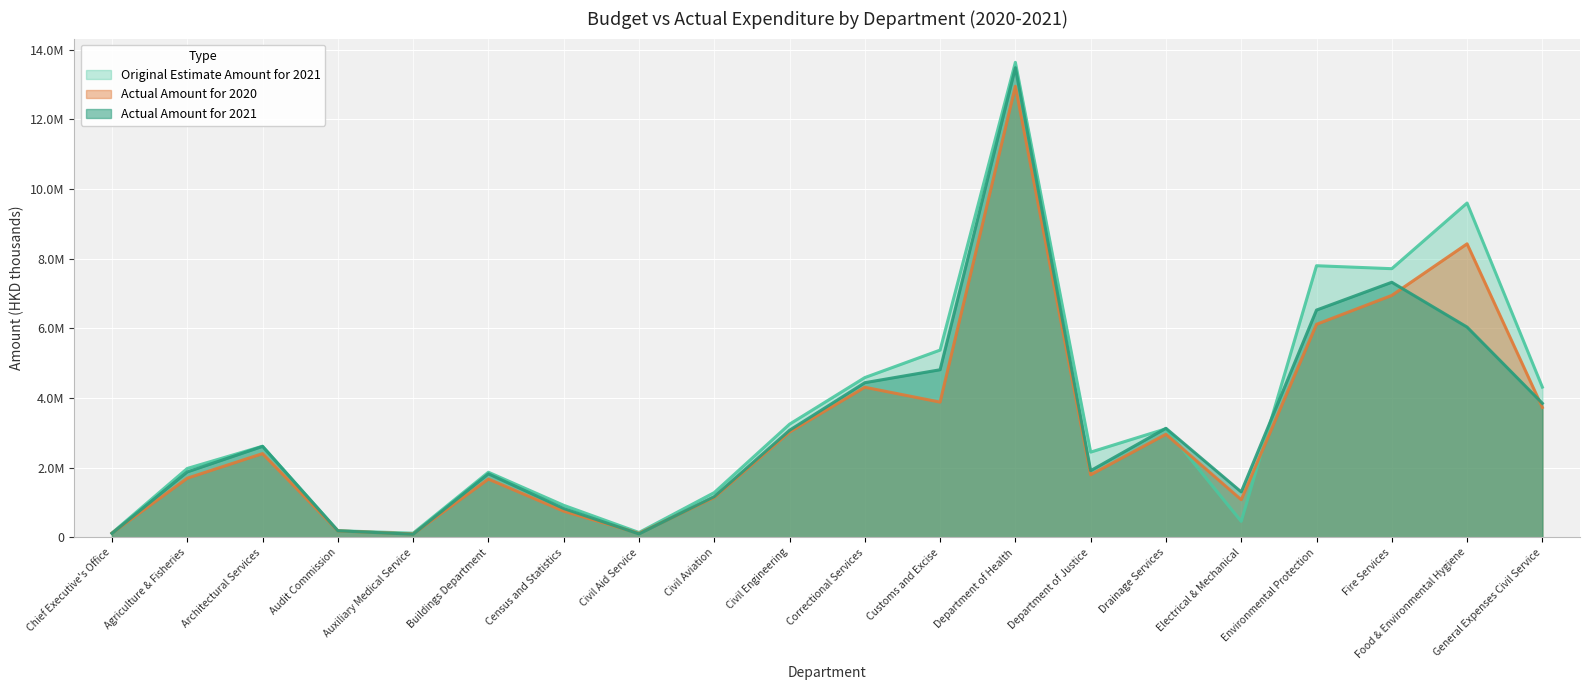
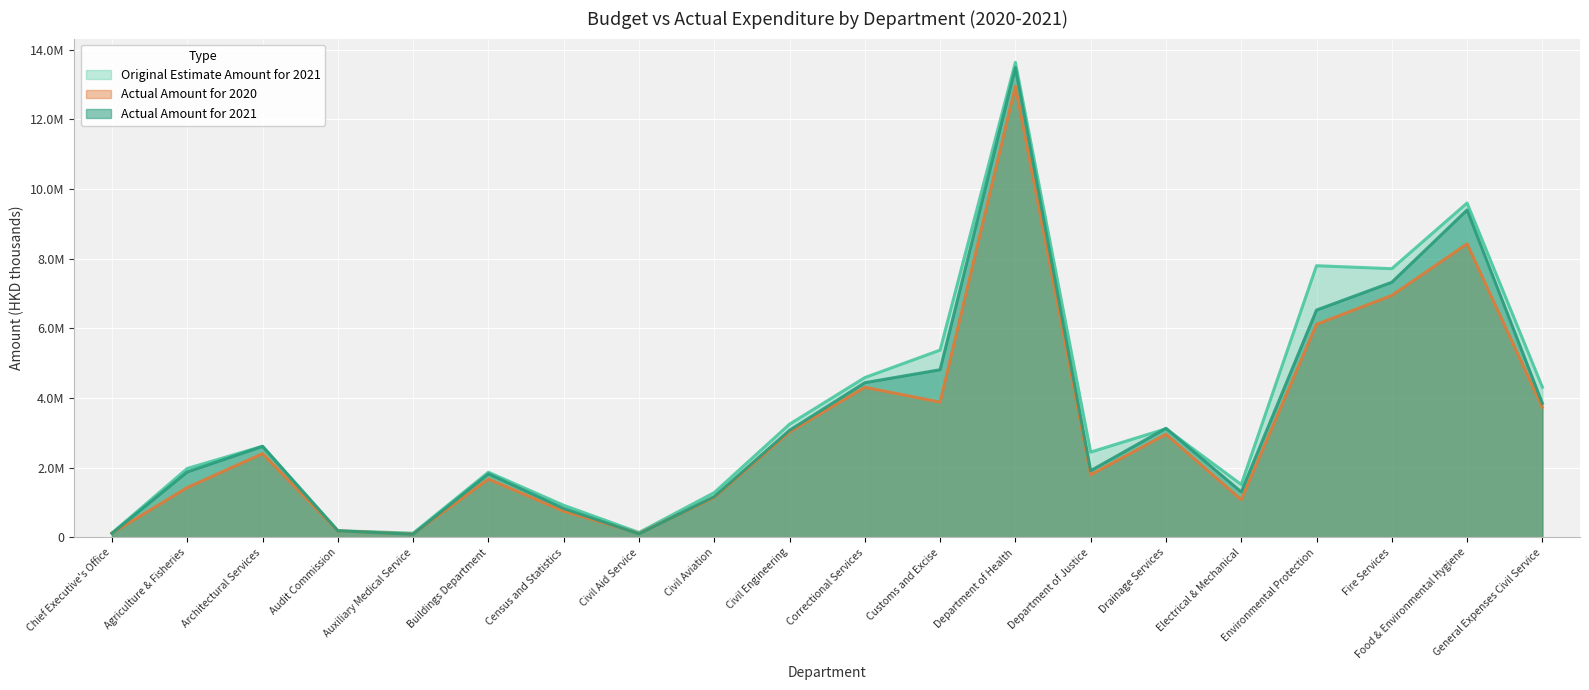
  {
    "Original Estimate Amount for 2021": {
      "Agriculture & Fisheries": 2000000,
      "Census and Statistics": 900000,
      "Civil Aviation": 1300000,
      "Civil Engineering": 3200000,
      "Correctional Services": 4600000,
      "Customs and Excise": 5400000,
      "Department of Health": 13600000,
      "Department of Justice": 2400000,
-     "Electrical & Mechanical": 500000,
+     "Electrical & Mechanical": 1500000,
      "Environmental Protection": 7800000,
      "Fire Services": 7700000,
      "Food & Environmental Hygiene": 9600000,
      "General Expenses Civil Service": 4300000
    },
    "Actual Amount for 2020": {
-     "Agriculture & Fisheries": 1700000,
+     "Agriculture & Fisheries": 1400000,
      "Architectural Services": 2400000,
      "Buildings Department": 1700000,
      "Census and Statistics": 800000,
      "Correctional Services": 4300000,
      "Customs and Excise": 3900000,
      "Department of Health": 12900000,
      "Department of Justice": 1800000,
      "Drainage Services": 3000000,
      "Electrical & Mechanical": 1100000,
      "Environmental Protection": 6100000,
      "Fire Services": 6900000,
      "Food & Environmental Hygiene": 8400000,
      "General Expenses Civil Service": 3700000
    },
    "Actual Amount for 2021": {
      "Agriculture & Fisheries": 1900000,
      "Census and Statistics": 800000,
      "Correctional Services": 4400000,
      "Customs and Excise": 4800000,
      "Department of Health": 13500000,
      "Department of Justice": 1900000,
      "Electrical & Mechanical": 1300000,
      "Environmental Protection": 6500000,
      "Fire Services": 7300000,
-     "Food & Environmental Hygiene": 6000000,
+     "Food & Environmental Hygiene": 9400000,
      "General Expenses Civil Service": 3800000
    }
  }
